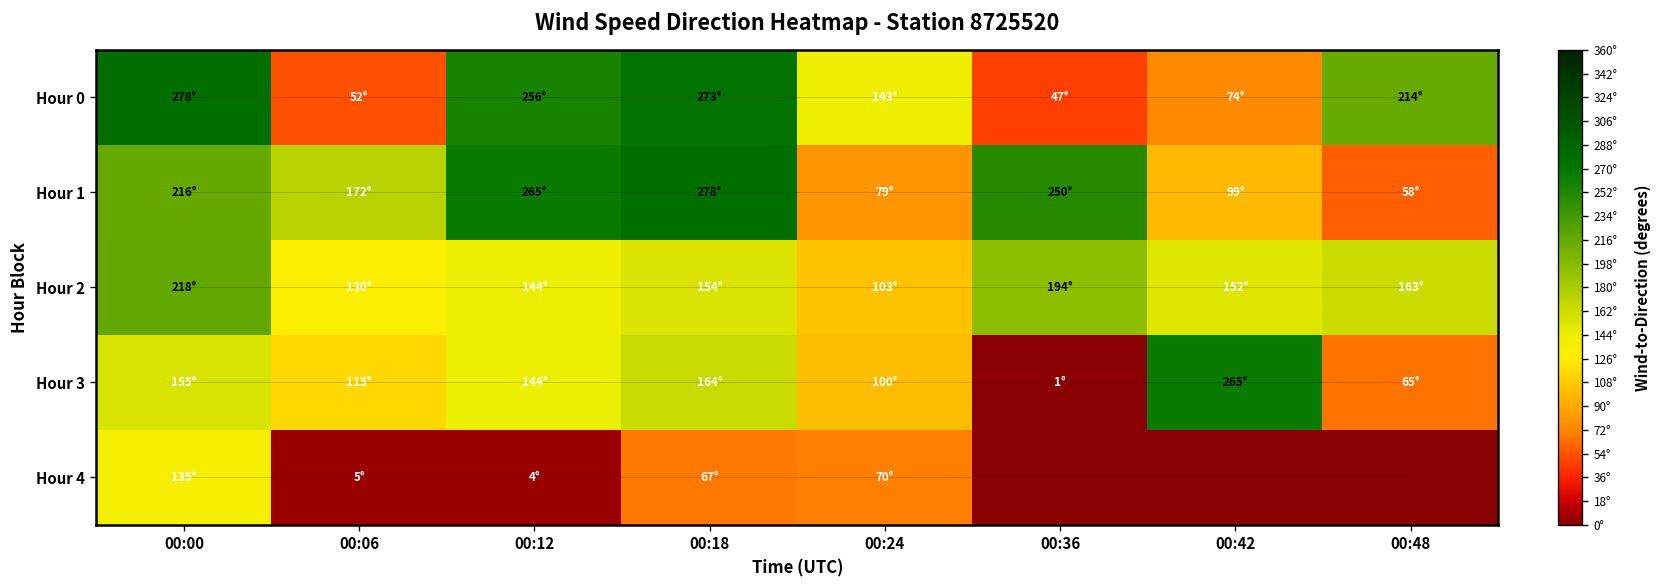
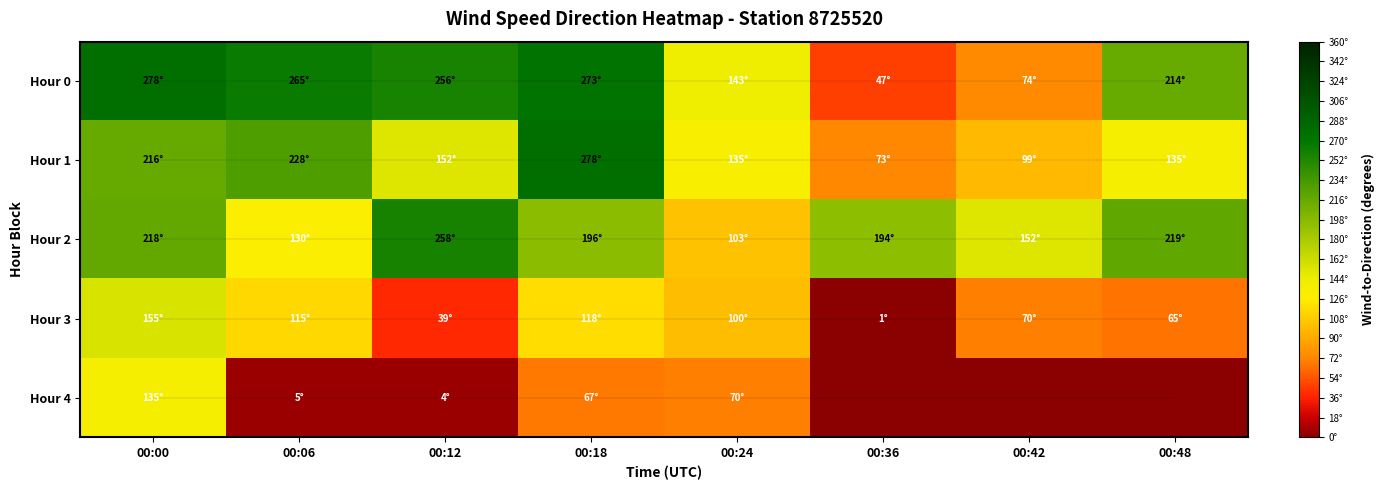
  {
    "Hour 0": {
-     "00:06": "52°"
+     "00:06": "265°"
    },
    "Hour 1": {
-     "00:06": "172°",
-     "00:12": "265°",
-     "00:24": "79°",
-     "00:36": "250°",
-     "00:48": "58°"
+     "00:06": "228°",
+     "00:12": "152°",
+     "00:24": "135°",
+     "00:36": "73°",
+     "00:48": "135°"
    },
    "Hour 2": {
-     "00:12": "144°",
-     "00:18": "154°",
-     "00:48": "163°"
+     "00:12": "258°",
+     "00:18": "196°",
+     "00:48": "219°"
    },
    "Hour 3": {
-     "00:12": "144°",
-     "00:18": "164°",
-     "00:42": "265°"
+     "00:12": "39°",
+     "00:18": "118°",
+     "00:42": "70°"
    }
  }
